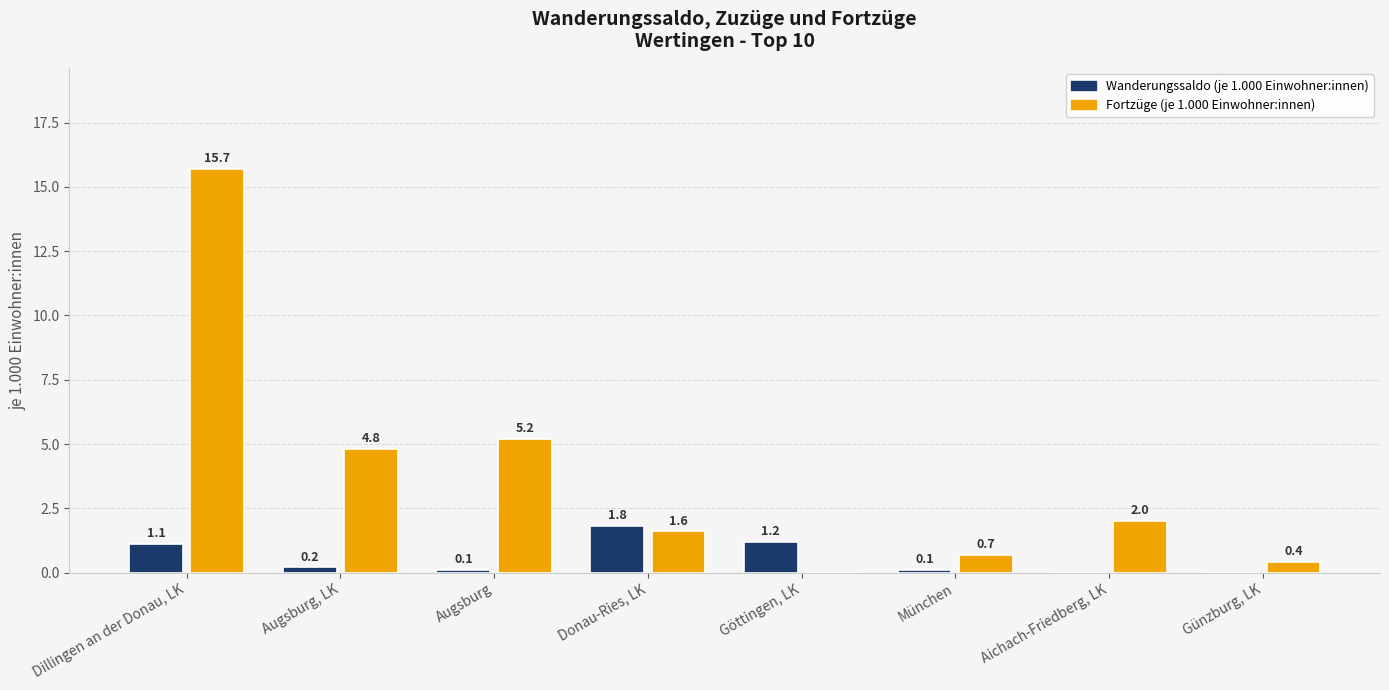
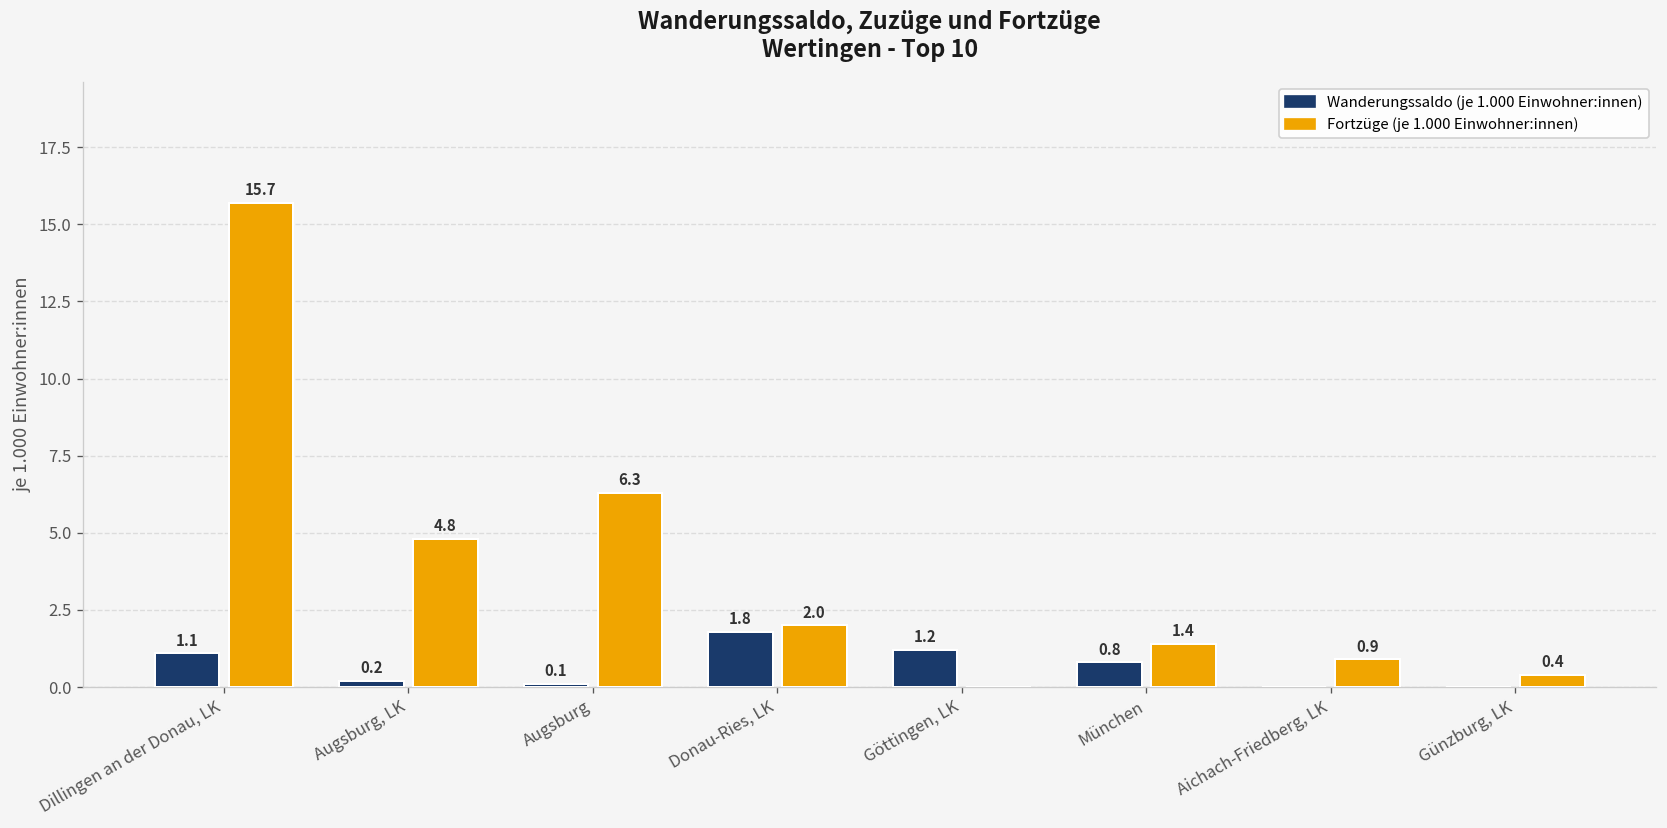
  {
    "Wanderungssaldo (je 1.000 Einwohner:innen)": {
      "Dillingen an der Donau, LK": 1.1,
      "Augsburg, LK": 0.2,
      "Augsburg": 0.1,
      "Donau-Ries, LK": 1.8,
      "Göttingen, LK": 1.2,
-     "München": 0.1
+     "München": 0.8
    },
    "Fortzüge (je 1.000 Einwohner:innen)": {
      "Dillingen an der Donau, LK": 15.7,
      "Augsburg, LK": 4.8,
-     "Augsburg": 5.2,
-     "Donau-Ries, LK": 1.6,
-     "München": 0.7,
-     "Aichach-Friedberg, LK": 2.0,
+     "Augsburg": 6.3,
+     "Donau-Ries, LK": 2.0,
+     "München": 1.4,
+     "Aichach-Friedberg, LK": 0.9,
      "Günzburg, LK": 0.4
    }
  }
